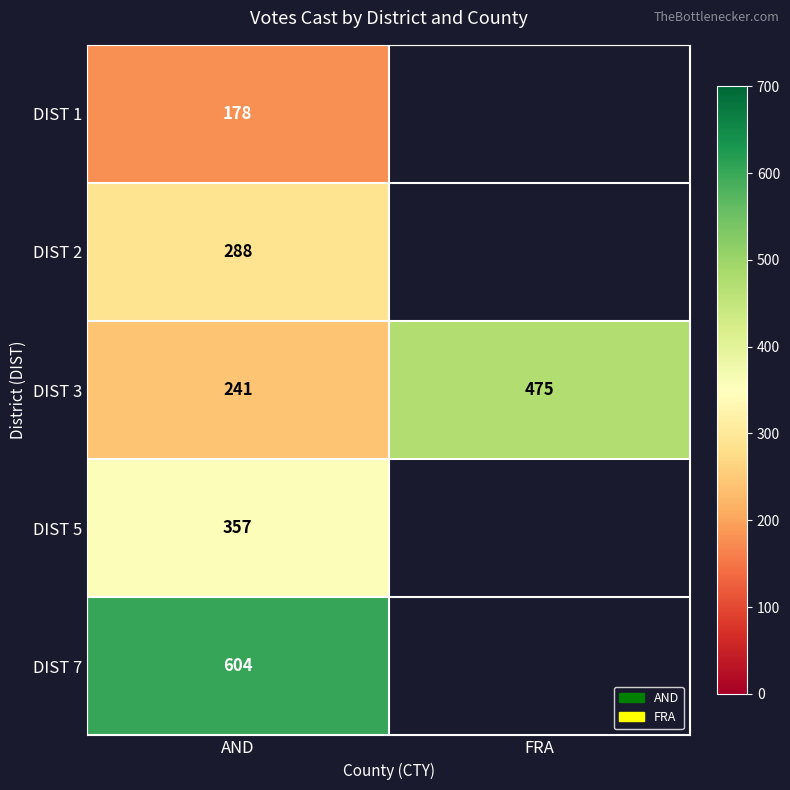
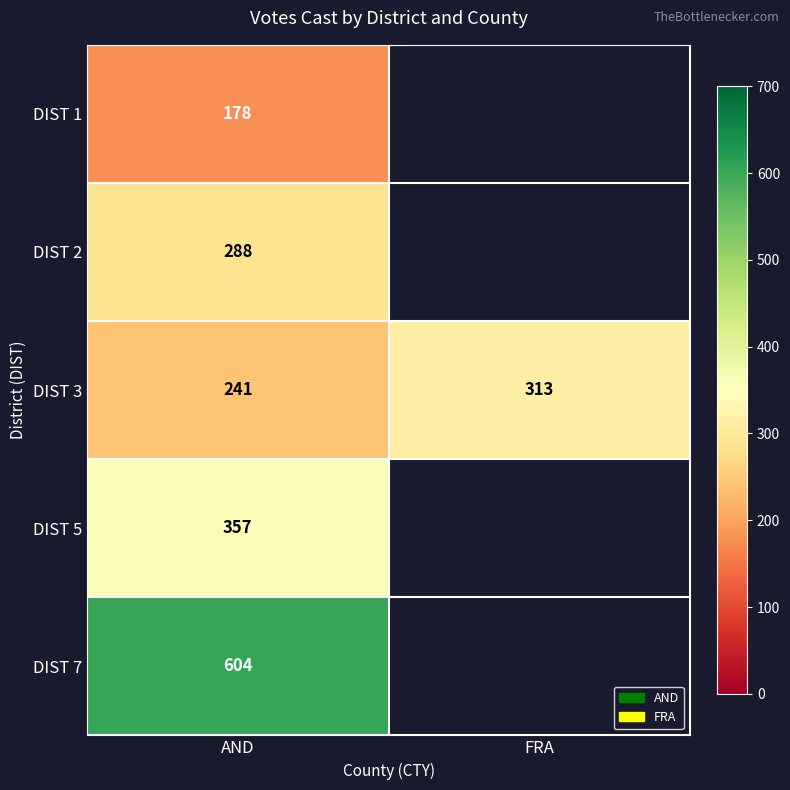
  {
    "DIST 1": {
      "AND": 178
    },
    "DIST 2": {
      "AND": 288
    },
    "DIST 3": {
      "AND": 241,
-     "FRA": 475
+     "FRA": 313
    },
    "DIST 5": {
      "AND": 357
    },
    "DIST 7": {
      "AND": 604
    }
  }
